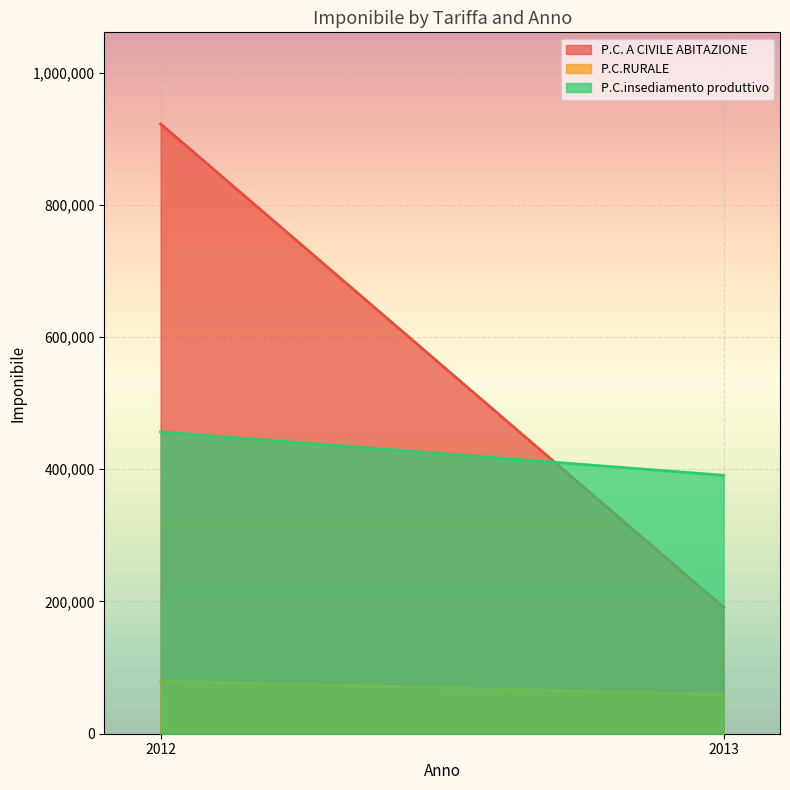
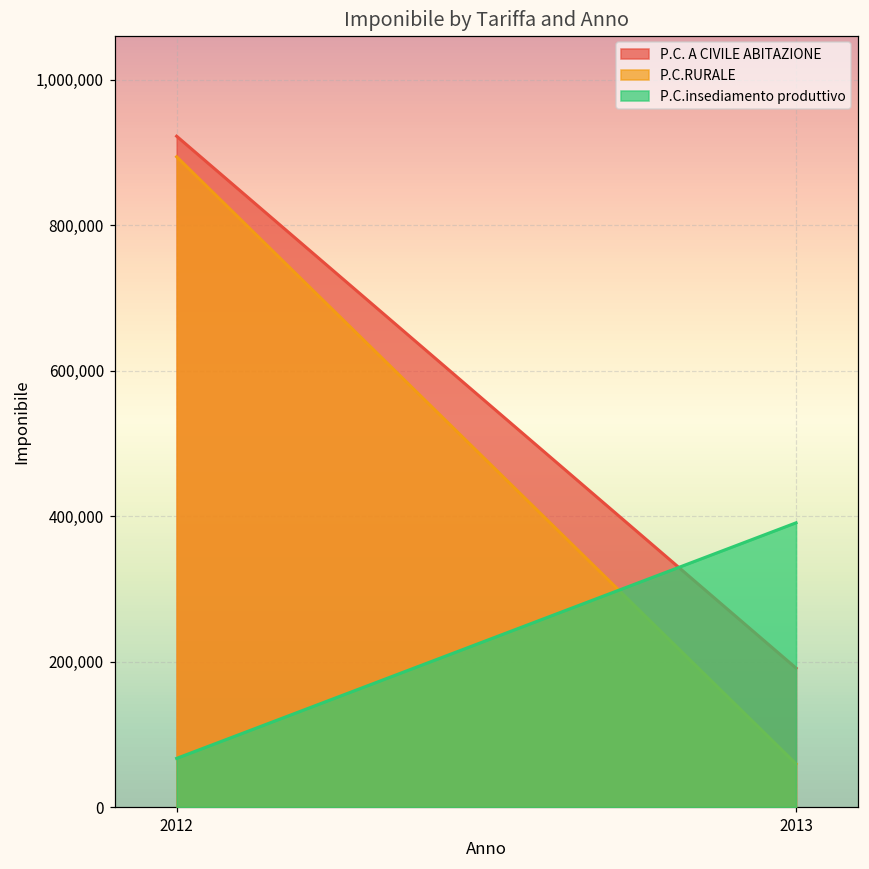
  {
    "P.C. A CIVILE ABITAZIONE": {
      "2012": "920,000",
      "2013": "190,000"
    },
    "P.C.RURALE": {
-     "2012": "80,000",
+     "2012": "890,000",
      "2013": "60,000"
    },
    "P.C.insediamento produttivo": {
-     "2012": "460,000",
+     "2012": "70,000",
      "2013": "390,000"
    }
  }
